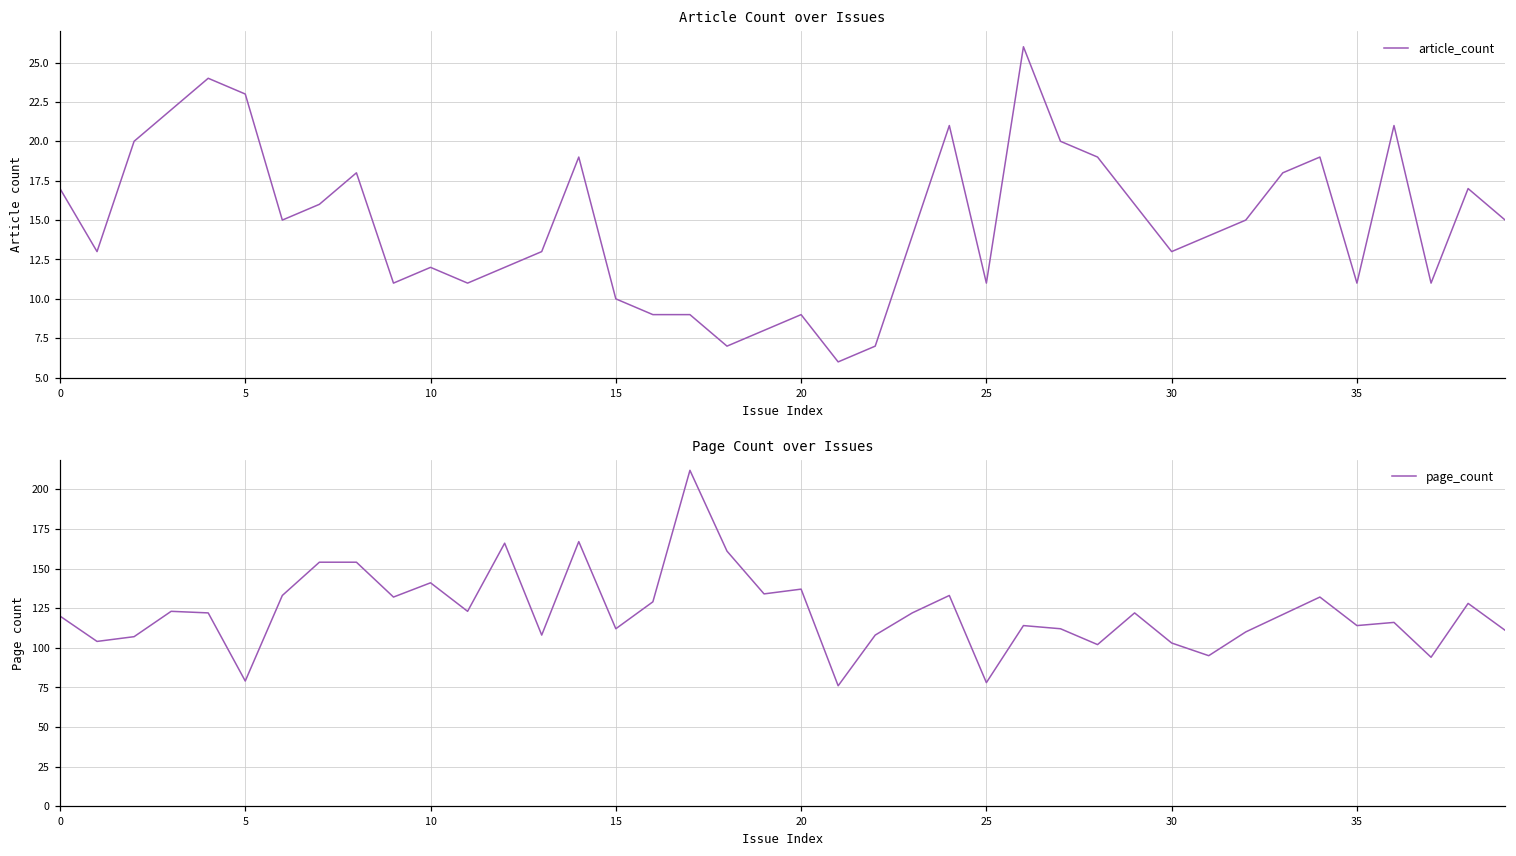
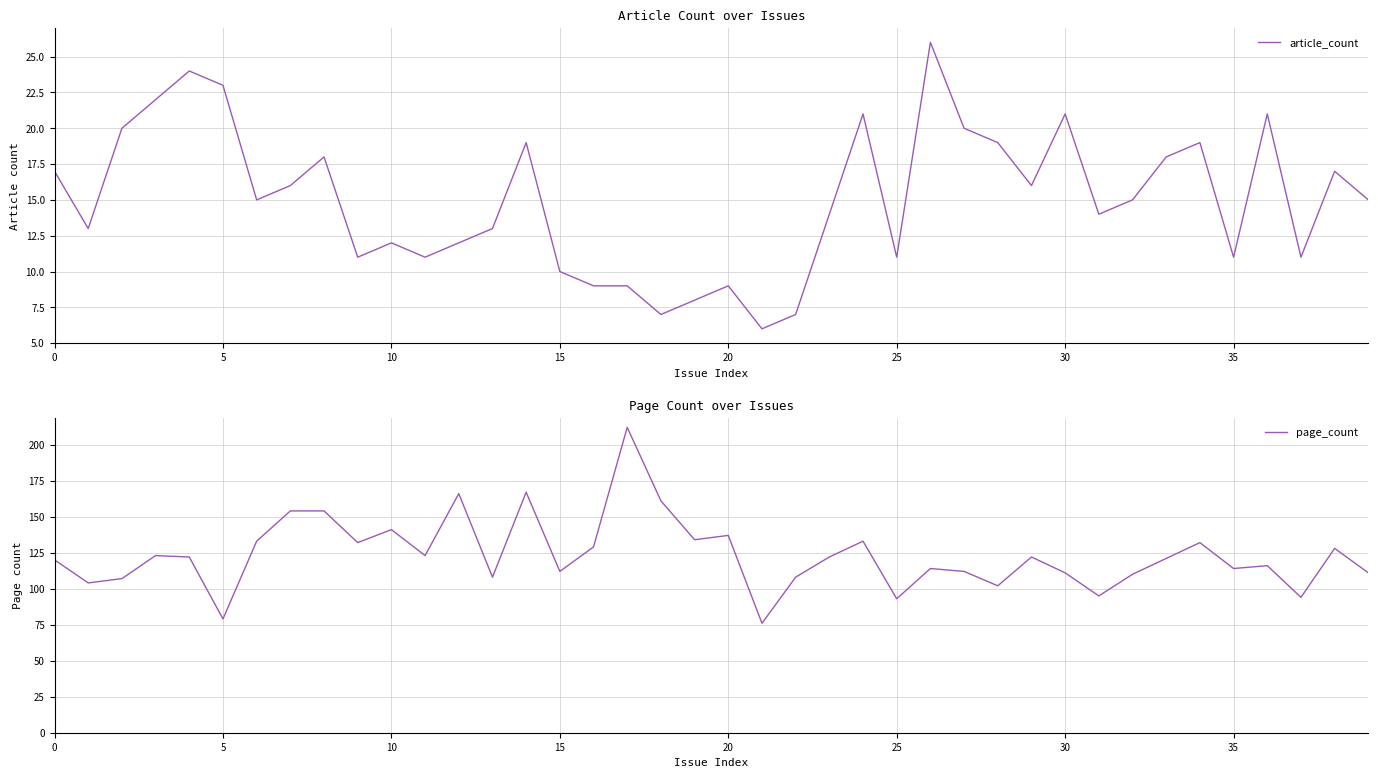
  {
    "Article Count over Issues": {
      "0": 17,
      "5": 23,
      "10": 12,
      "15": 10,
      "20": 9,
      "25": 11,
-     "30": 13,
+     "30": 21,
      "35": 11
    },
    "Page Count over Issues": {
      "0": 120,
      "5": 79,
      "10": 141,
      "15": 112,
      "20": 137,
-     "25": 78,
-     "30": 103,
+     "25": 93,
+     "30": 111,
      "35": 114
    }
  }
